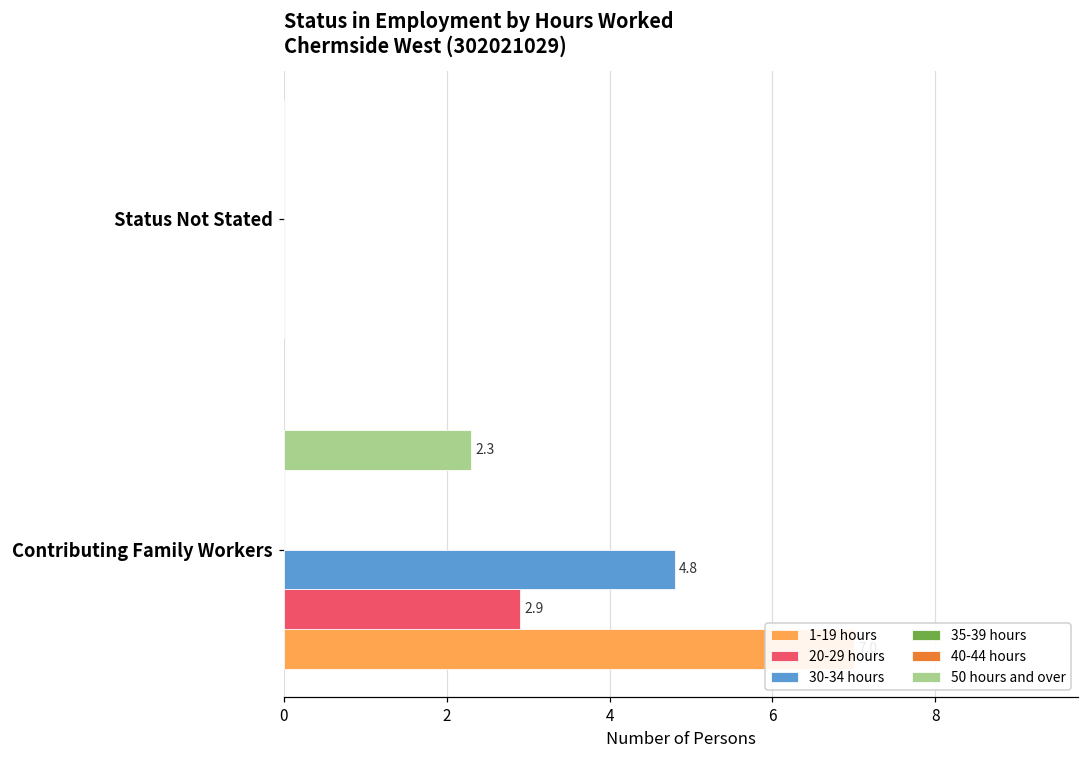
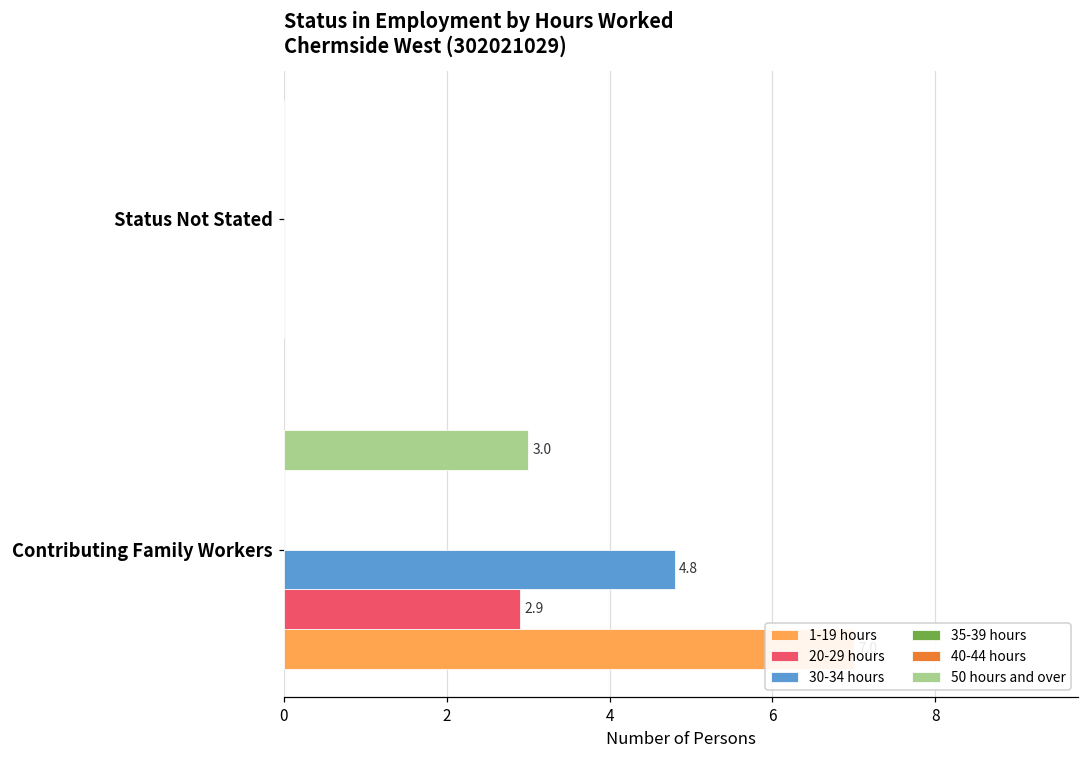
  {
    "20-29 hours": {
      "Contributing Family Workers": 2.9
    },
    "30-34 hours": {
      "Contributing Family Workers": 4.8
    },
    "35-39 hours": {
      "Status Not Stated": 0.0,
      "Contributing Family Workers": 0.0
    },
    "50 hours and over": {
-     "Contributing Family Workers": 2.3
+     "Contributing Family Workers": 3.0
    }
  }
